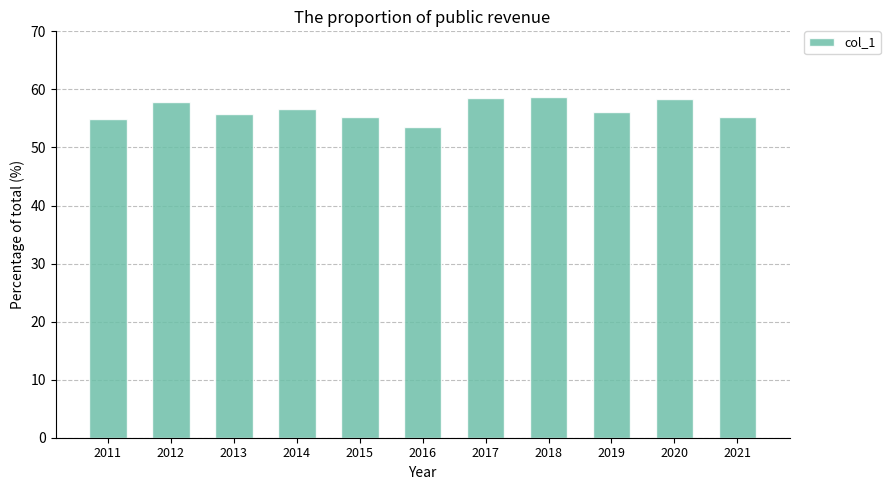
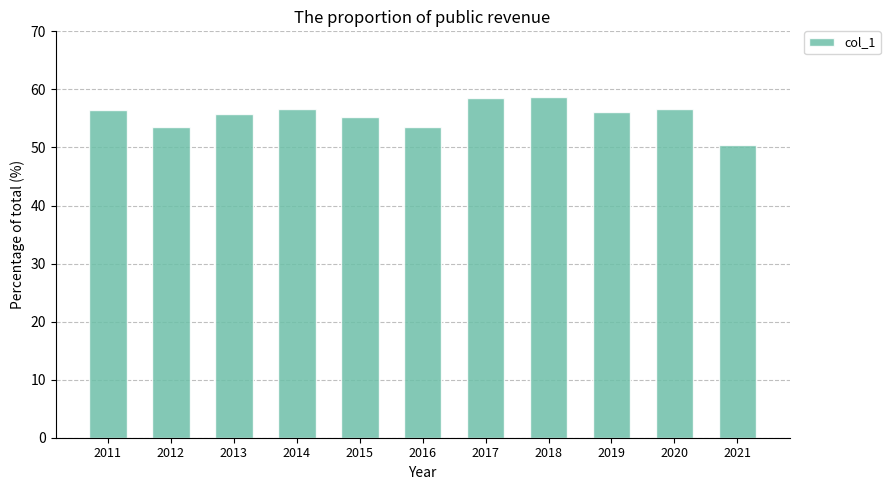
  {
-   "2011": 55,
-   "2012": 58,
+   "2011": 57,
+   "2012": 54,
    "2013": 56,
    "2014": 57,
    "2015": 55,
    "2016": 54,
    "2017": 58,
    "2018": 59,
    "2019": 56,
-   "2020": 58,
-   "2021": 55
+   "2020": 57,
+   "2021": 50
  }
